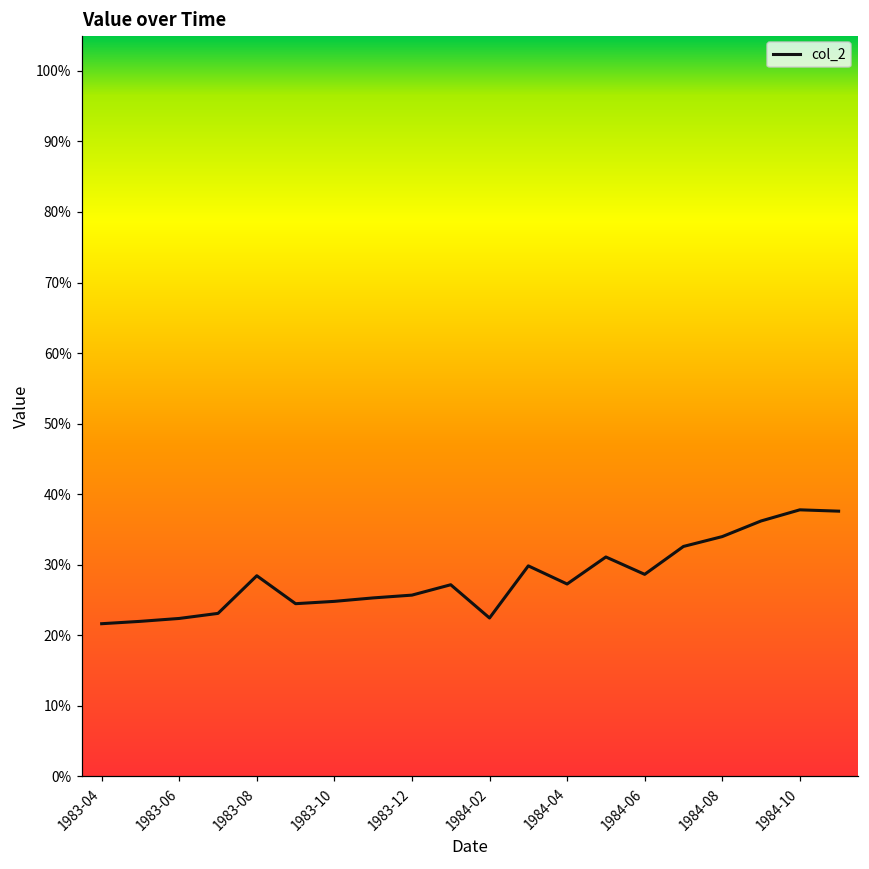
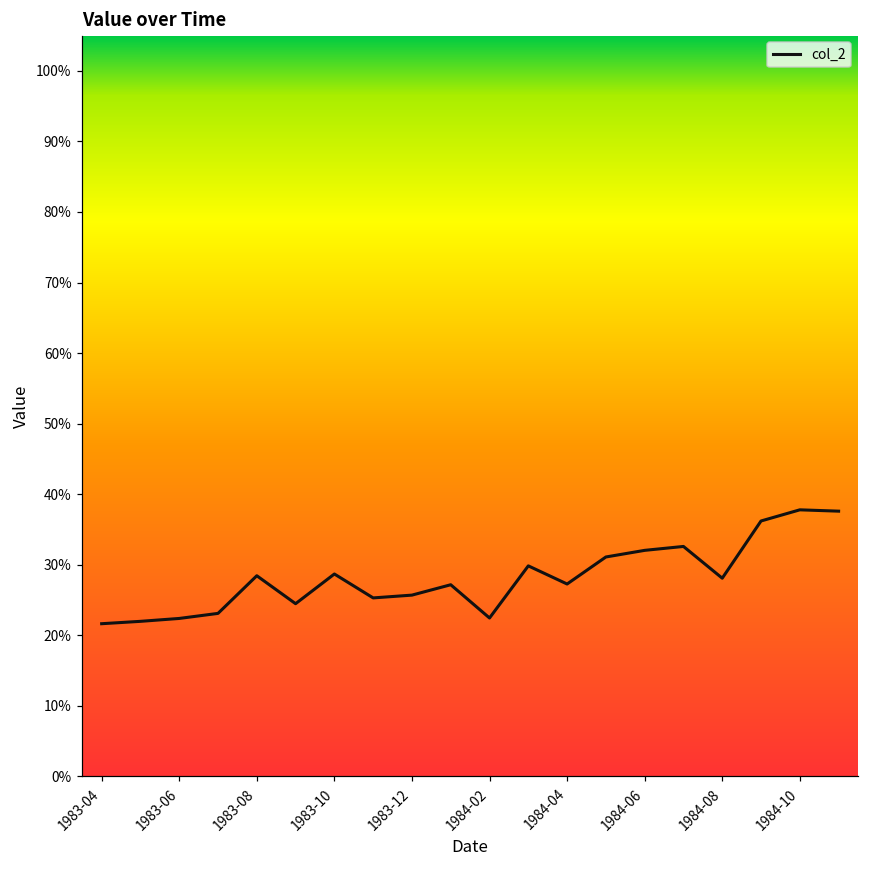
  {
    "1983-04": "22%",
    "1983-06": "22%",
    "1983-08": "28%",
-   "1983-10": "25%",
+   "1983-10": "29%",
    "1983-12": "26%",
    "1984-02": "22%",
    "1984-04": "27%",
-   "1984-06": "29%",
-   "1984-08": "34%",
+   "1984-06": "32%",
+   "1984-08": "28%",
    "1984-10": "38%"
  }
